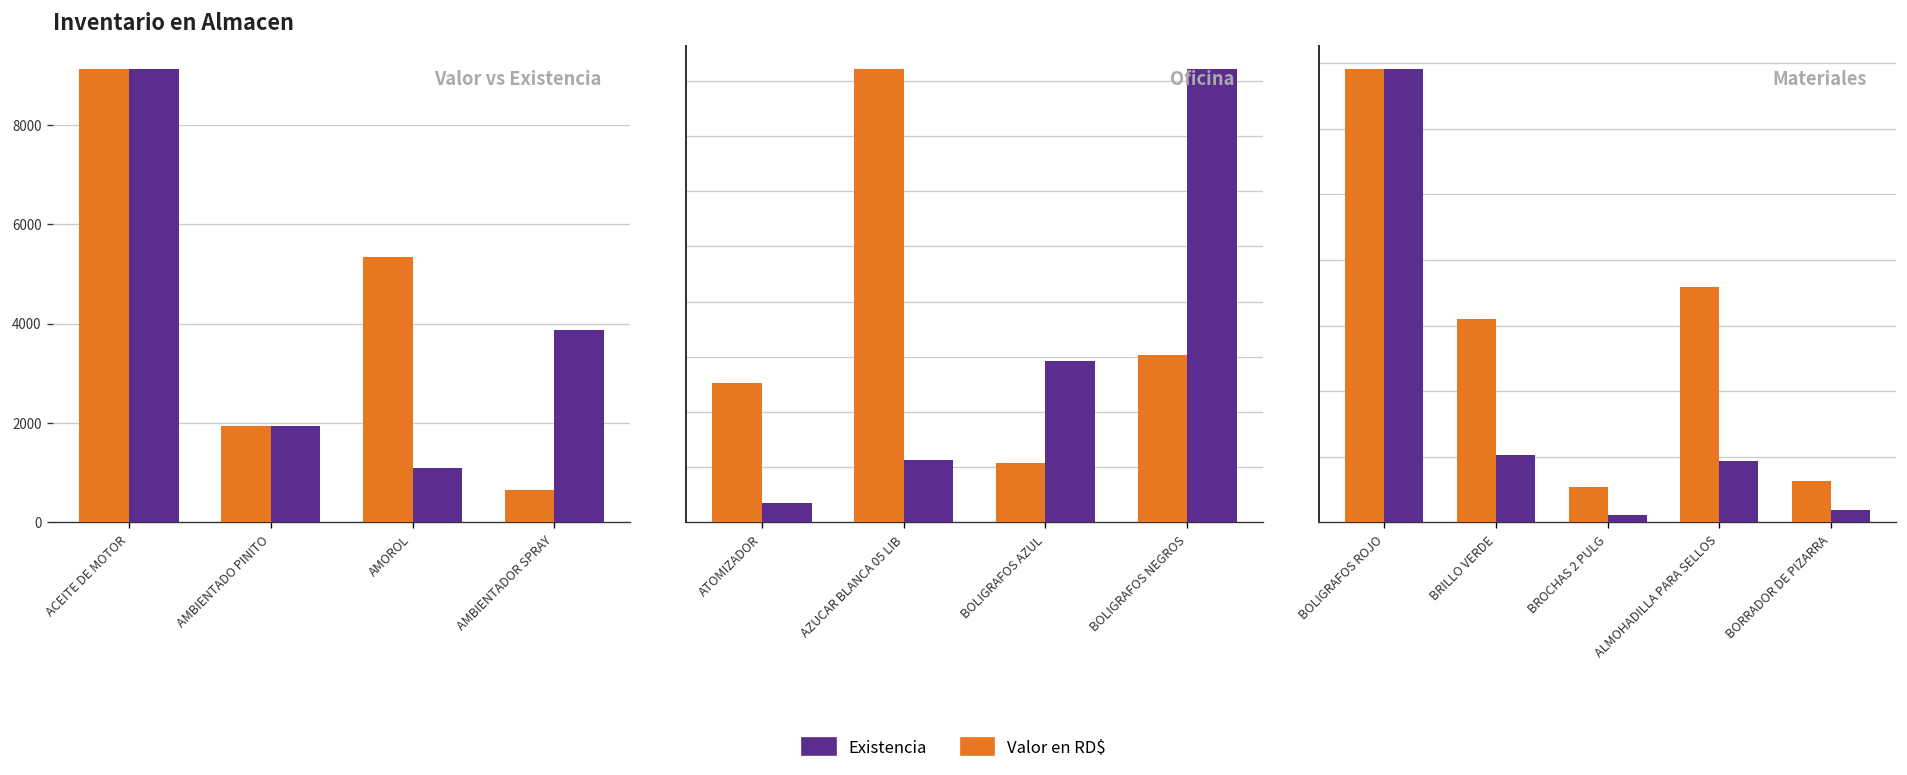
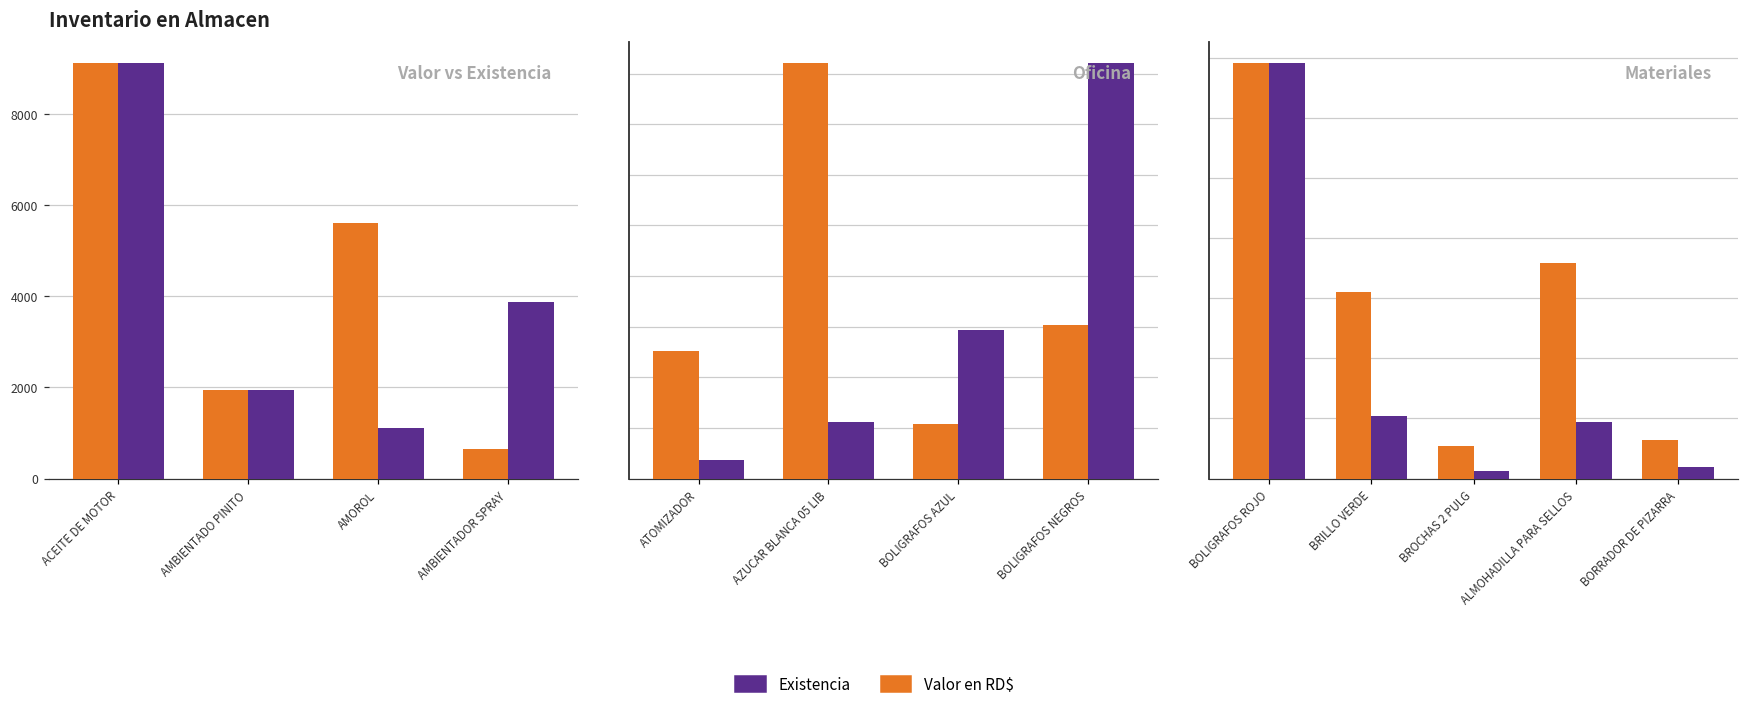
  {
    "Inventario en Almacen": {
      "Valor en RD$": {
        "ACEITE DE MOTOR": 9100,
        "AMBIENTADO PINITO": 2000,
-       "AMOROL": 5300,
+       "AMOROL": 5600,
        "AMBIENTADOR SPRAY": 700
      }
    }
  }
